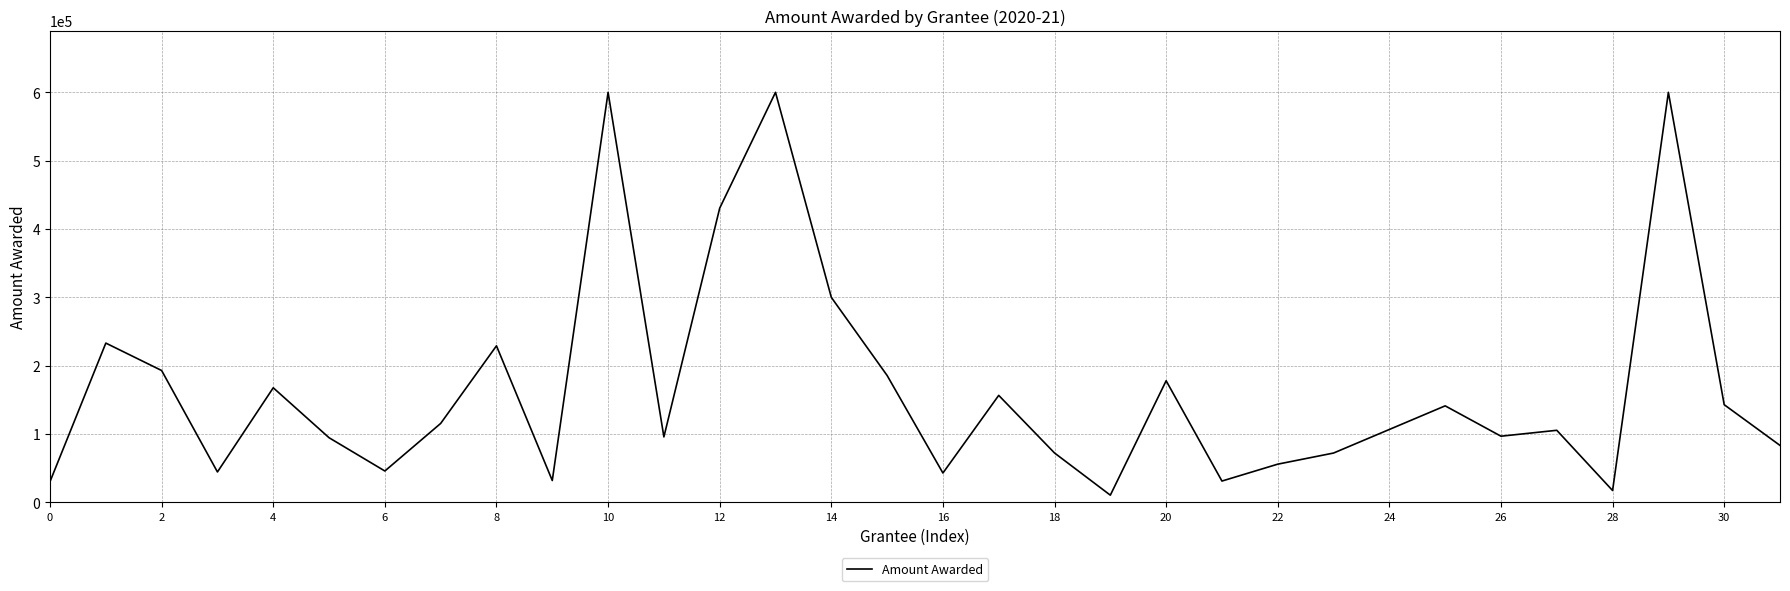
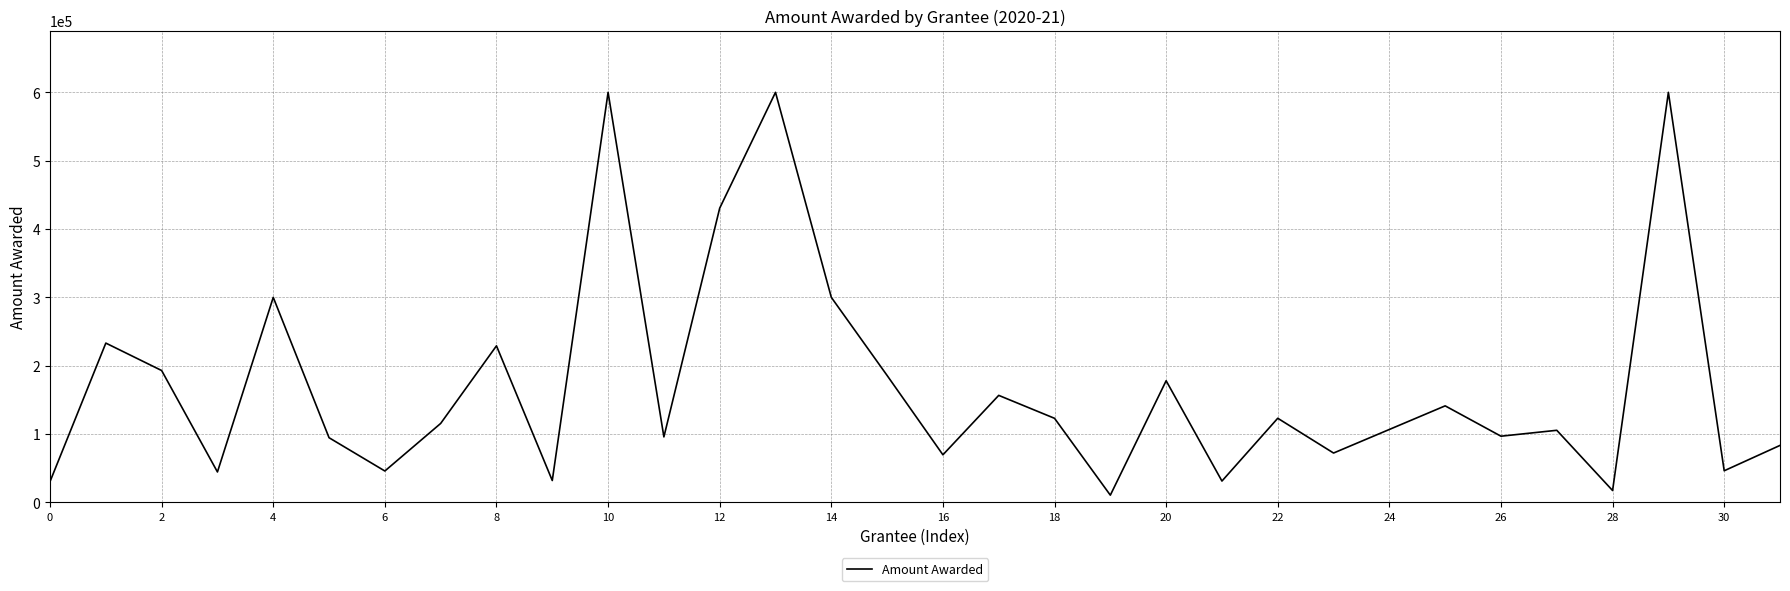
  {
    "0": 30000,
    "2": 190000,
-   "4": 170000,
+   "4": 300000,
    "6": 50000,
    "8": 230000,
    "10": 600000,
    "12": 430000,
    "14": 300000,
-   "16": 40000,
-   "18": 70000,
+   "16": 70000,
+   "18": 120000,
    "20": 180000,
-   "22": 60000,
+   "22": 120000,
    "24": 110000,
    "26": 100000,
    "28": 20000,
-   "30": 140000
+   "30": 50000
  }
